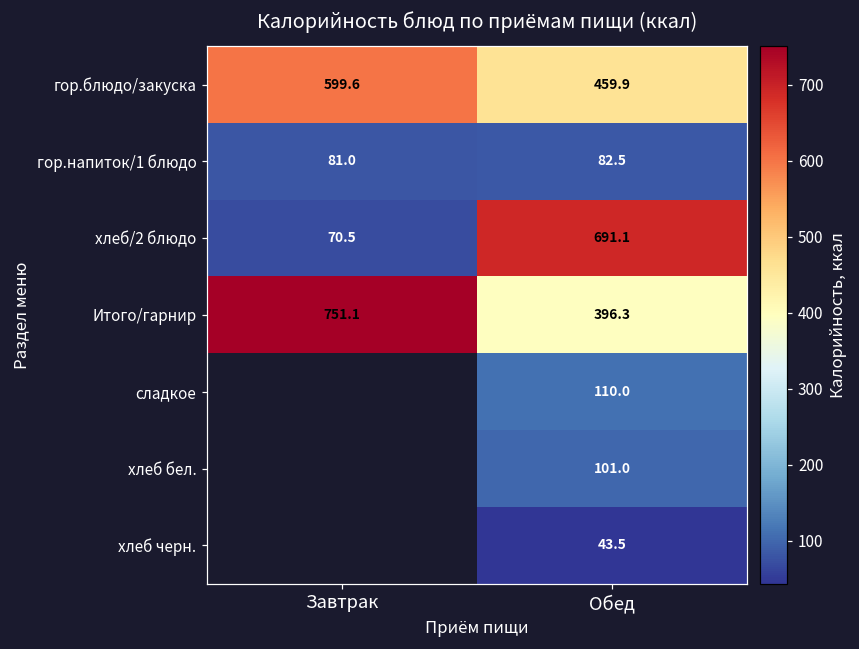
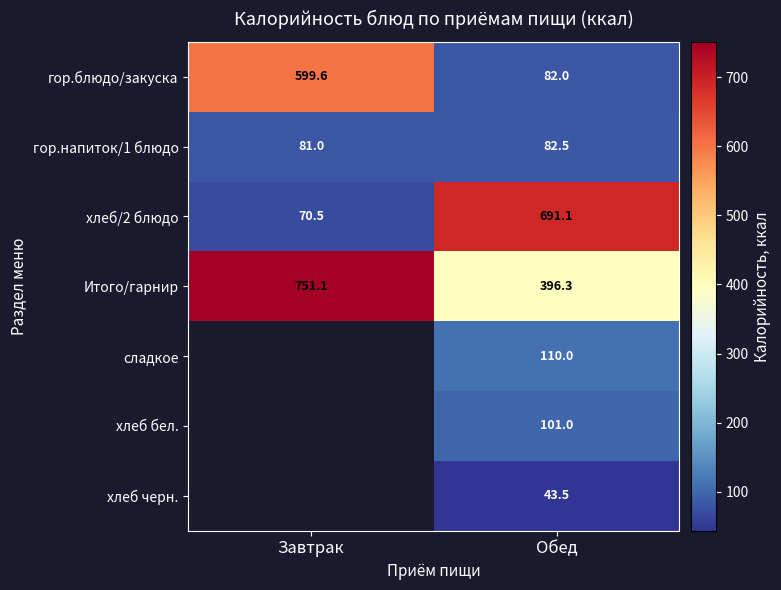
  {
    "гор.блюдо/закуска": {
      "Завтрак": 599.6,
-     "Обед": 459.9
+     "Обед": 82.0
    },
    "гор.напиток/1 блюдо": {
      "Завтрак": 81.0,
      "Обед": 82.5
    },
    "хлеб/2 блюдо": {
      "Завтрак": 70.5,
      "Обед": 691.1
    },
    "Итого/гарнир": {
      "Завтрак": 751.1,
      "Обед": 396.3
    },
    "сладкое": {
      "Обед": 110.0
    },
    "хлеб бел.": {
      "Обед": 101.0
    },
    "хлеб черн.": {
      "Обед": 43.5
    }
  }
